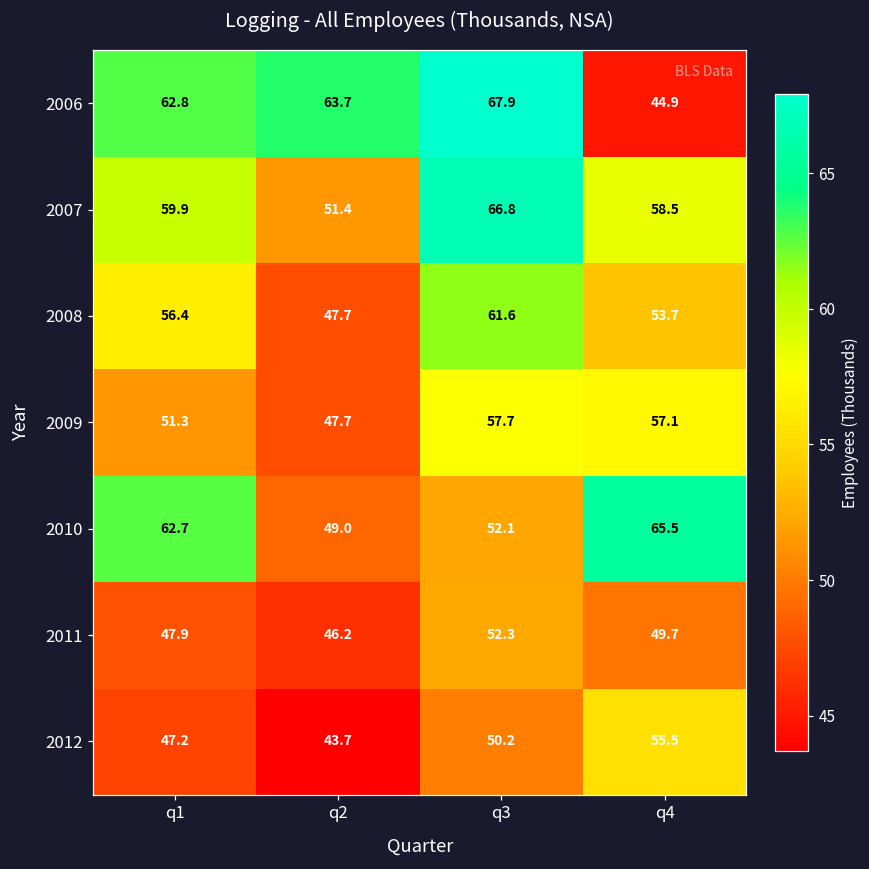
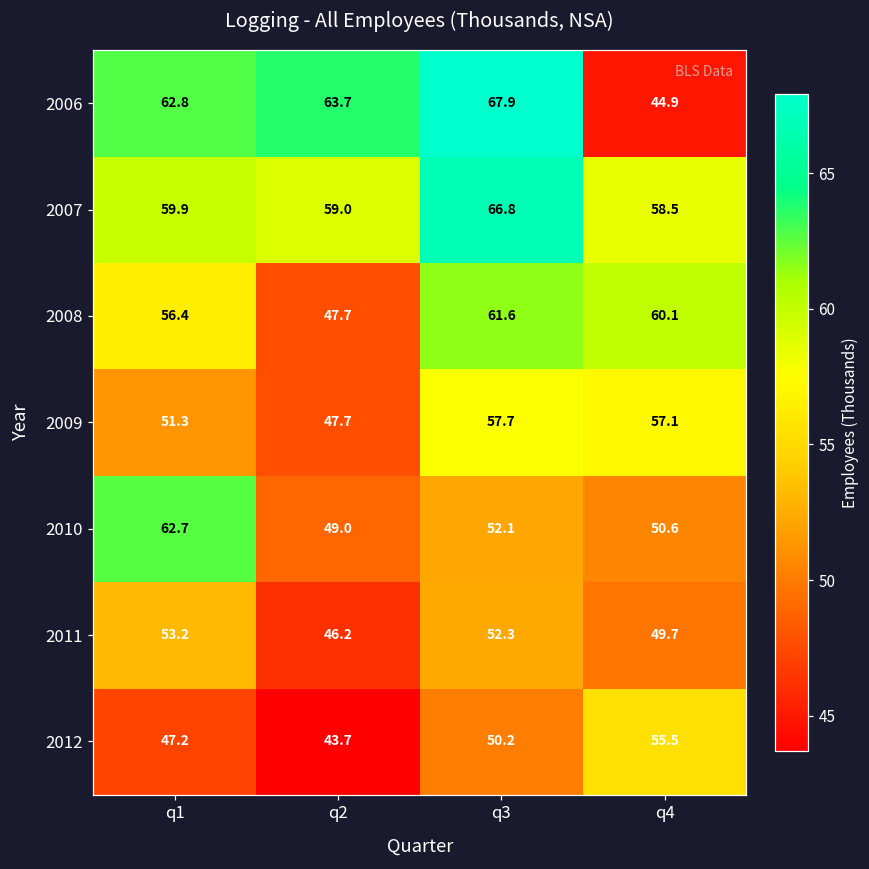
  {
    "2006": {
      "q1": 62.8,
      "q2": 63.7,
      "q3": 67.9
    },
    "2007": {
      "q1": 59.9,
-     "q2": 51.4,
+     "q2": 59.0,
      "q3": 66.8,
      "q4": 58.5
    },
    "2008": {
      "q1": 56.4,
      "q2": 47.7,
      "q3": 61.6,
-     "q4": 53.7
+     "q4": 60.1
    },
    "2009": {
      "q1": 51.3,
      "q2": 47.7,
      "q3": 57.7,
      "q4": 57.1
    },
    "2010": {
      "q1": 62.7,
      "q2": 49.0,
      "q3": 52.1,
-     "q4": 65.5
+     "q4": 50.6
    },
    "2011": {
-     "q1": 47.9,
+     "q1": 53.2,
      "q2": 46.2,
      "q3": 52.3,
      "q4": 49.7
    },
    "2012": {
      "q1": 47.2,
      "q2": 43.7,
      "q3": 50.2,
      "q4": 55.5
    }
  }
